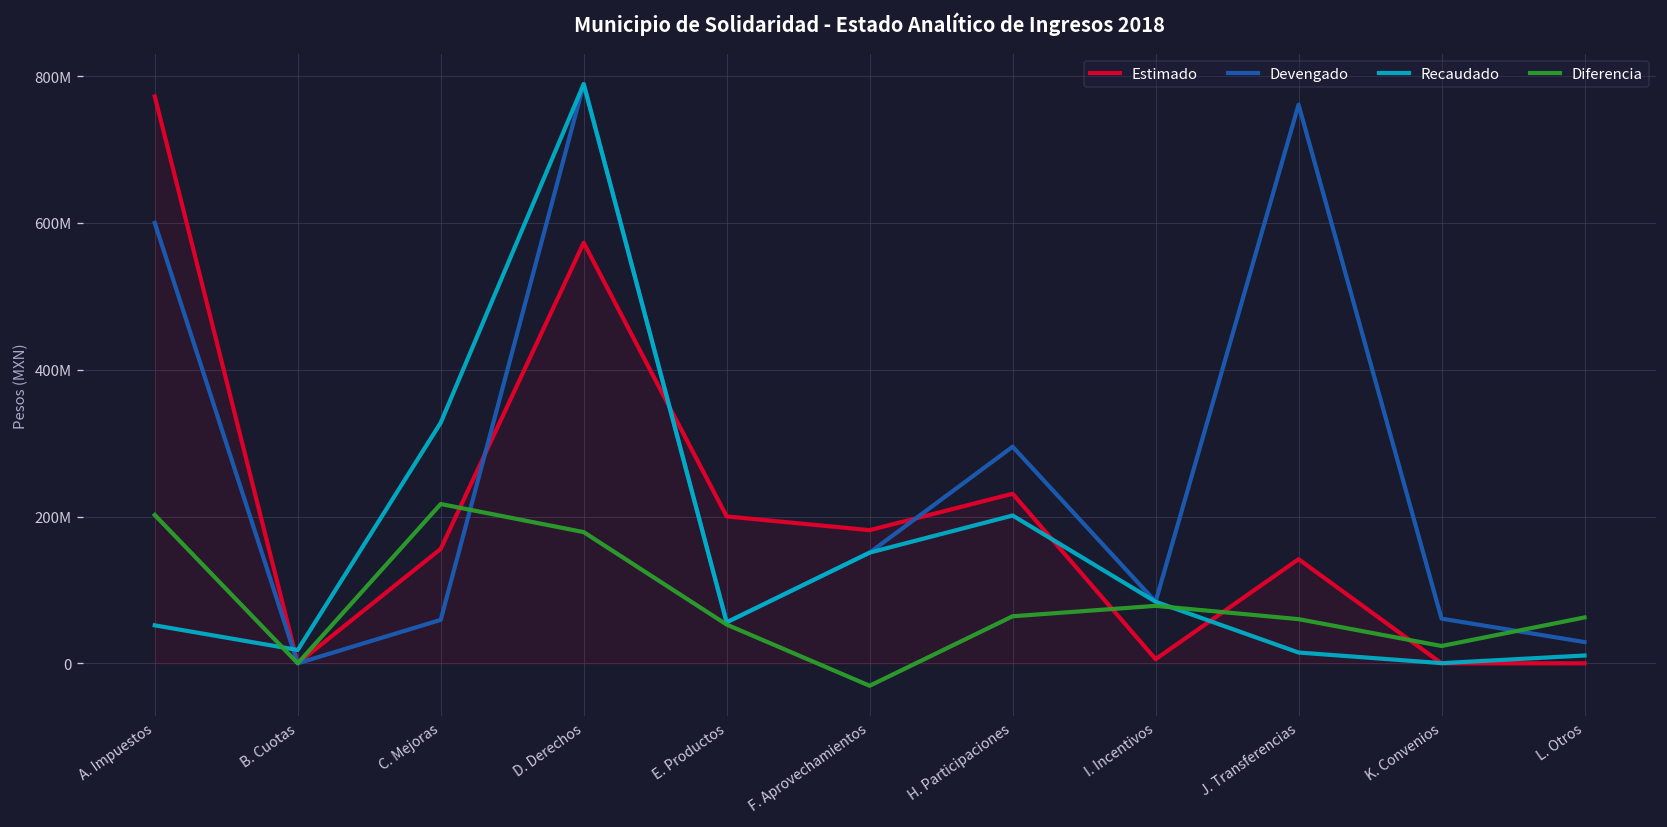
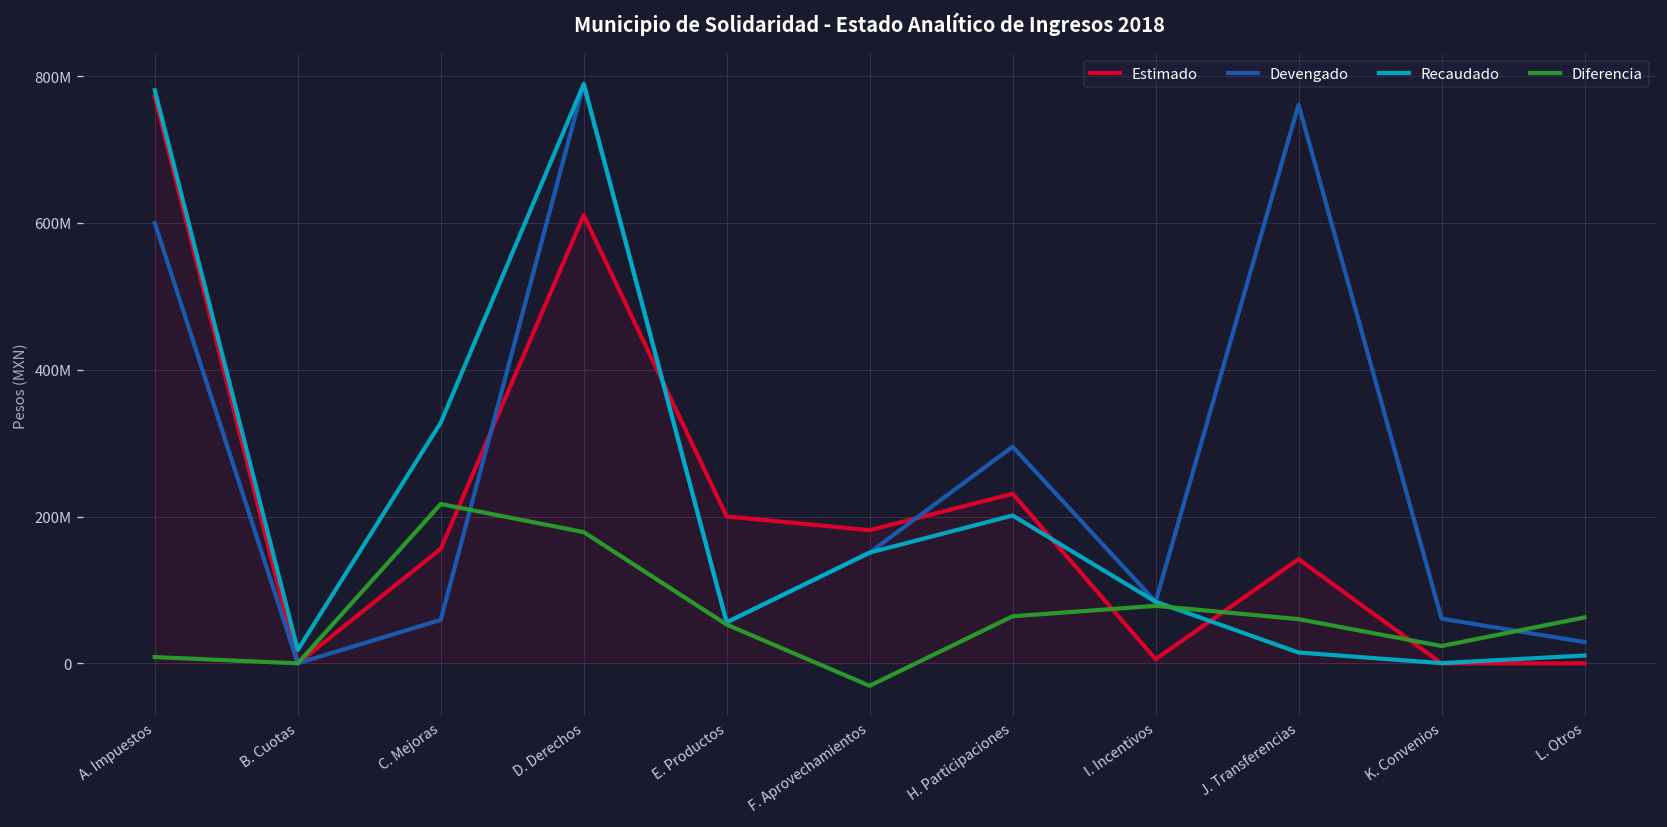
  {
    "Estimado": {
      "A. Impuestos": 770000000,
      "C. Mejoras": 160000000,
-     "D. Derechos": 570000000,
+     "D. Derechos": 610000000,
      "E. Productos": 200000000,
      "F. Aprovechamientos": 180000000,
      "H. Participaciones": 230000000,
      "I. Incentivos": 10000000,
      "J. Transferencias": 140000000,
      "L. Otros": 0
    },
    "Devengado": {
      "A. Impuestos": 600000000,
      "C. Mejoras": 60000000,
      "H. Participaciones": 300000000,
      "J. Transferencias": 760000000,
      "K. Convenios": 60000000,
      "L. Otros": 30000000
    },
    "Recaudado": {
-     "A. Impuestos": 50000000,
+     "A. Impuestos": 780000000,
      "B. Cuotas": 20000000,
      "C. Mejoras": 330000000,
      "H. Participaciones": 200000000,
      "J. Transferencias": 10000000,
      "L. Otros": 10000000
    },
    "Diferencia": {
-     "A. Impuestos": 200000000,
+     "A. Impuestos": 10000000,
      "C. Mejoras": 220000000,
      "D. Derechos": 180000000,
      "F. Aprovechamientos": -30000000,
      "H. Participaciones": 60000000,
      "I. Incentivos": 80000000,
      "J. Transferencias": 60000000,
      "K. Convenios": 20000000,
      "L. Otros": 60000000
    }
  }
